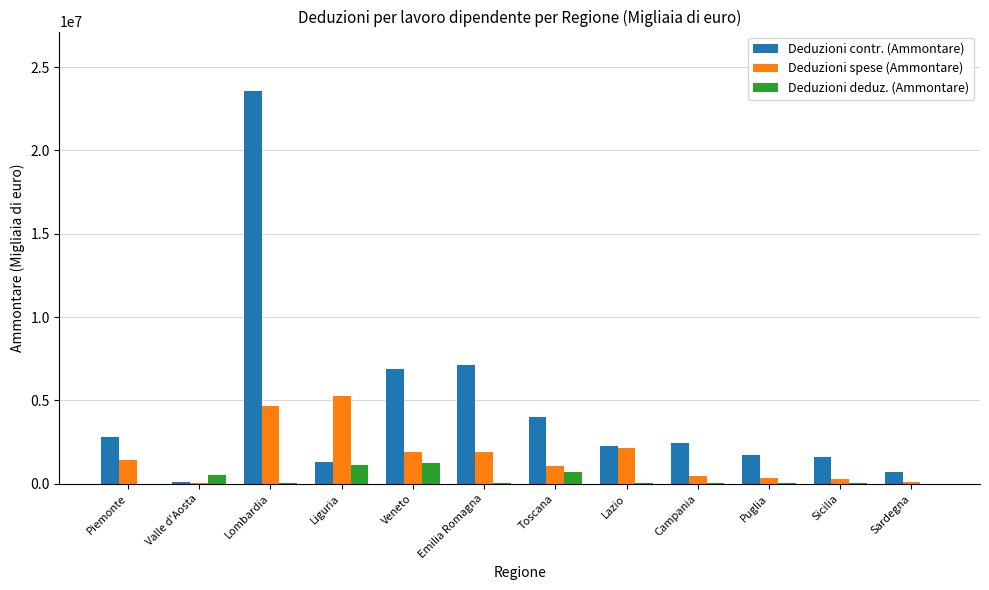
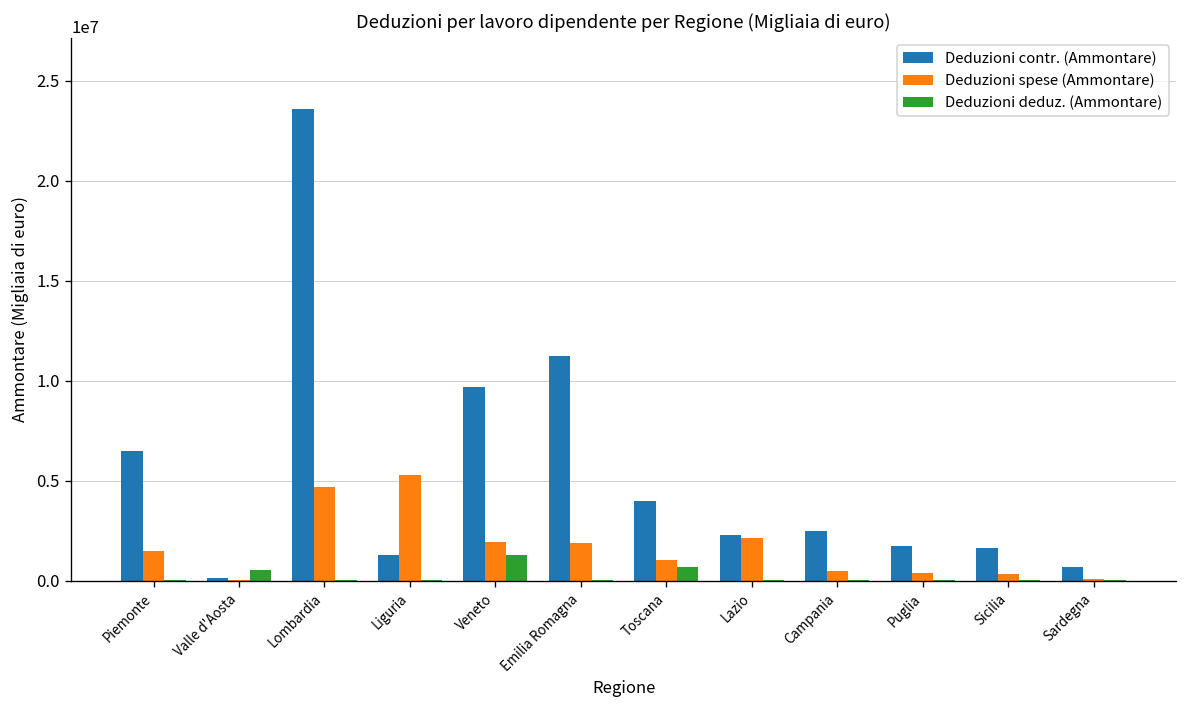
  {
    "Deduzioni contr. (Ammontare)": {
-     "Piemonte": 2800000,
+     "Piemonte": 6500000,
      "Lombardia": 23600000,
      "Liguria": 1300000,
-     "Veneto": 6900000,
-     "Emilia Romagna": 7100000,
+     "Veneto": 9700000,
+     "Emilia Romagna": 11200000,
      "Toscana": 4000000,
      "Lazio": 2300000,
      "Campania": 2500000,
      "Puglia": 1700000,
      "Sicilia": 1600000,
      "Sardegna": 700000
    },
    "Deduzioni spese (Ammontare)": {
      "Piemonte": 1500000,
      "Lombardia": 4700000,
      "Liguria": 5300000,
      "Veneto": 1900000,
      "Emilia Romagna": 1900000,
      "Toscana": 1000000,
      "Lazio": 2100000,
      "Campania": 500000,
      "Puglia": 400000,
      "Sicilia": 300000
    },
    "Deduzioni deduz. (Ammontare)": {
      "Valle d'Aosta": 500000,
-     "Liguria": 1100000,
+     "Liguria": 0,
      "Veneto": 1300000,
      "Toscana": 700000
    }
  }
